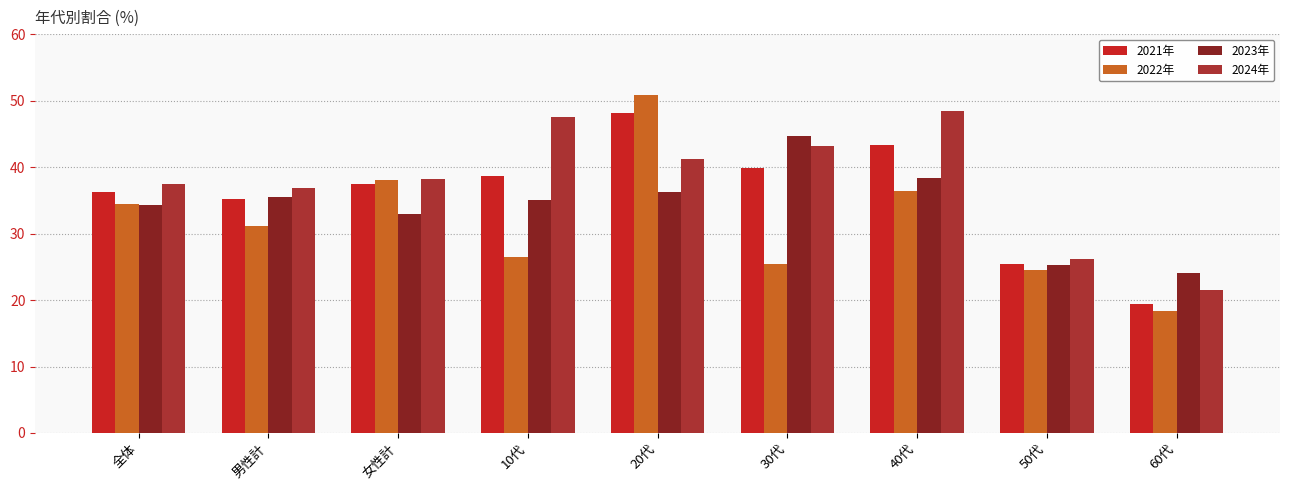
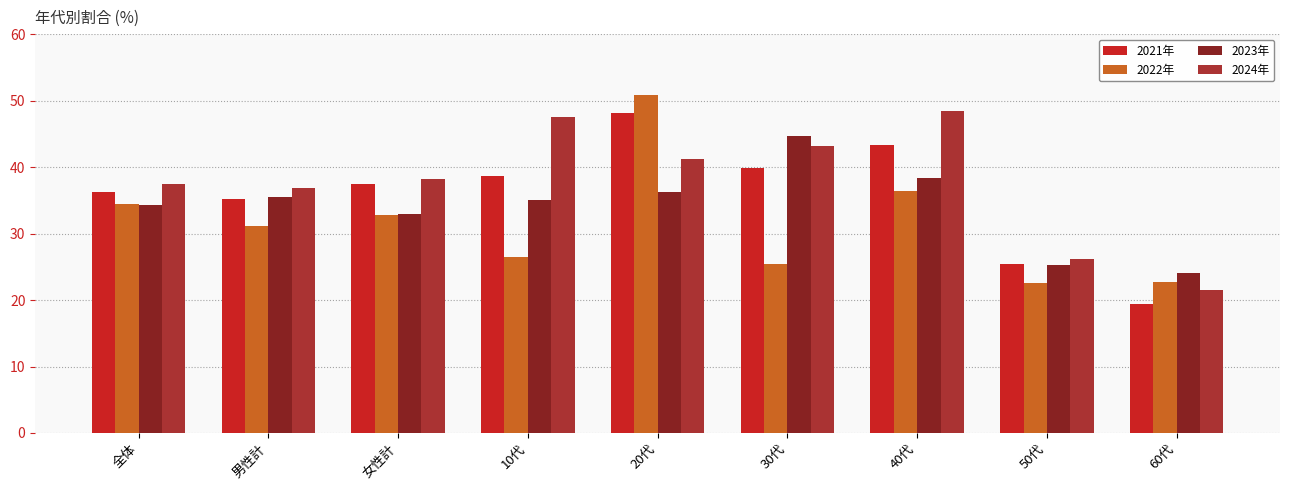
  {
    "2022年": {
      "全体": 35,
      "男性計": 31,
-     "女性計": 38,
+     "女性計": 33,
      "10代": 26,
      "20代": 51,
      "30代": 25,
      "40代": 36,
-     "50代": 25,
-     "60代": 18
+     "50代": 23,
+     "60代": 23
    }
  }
